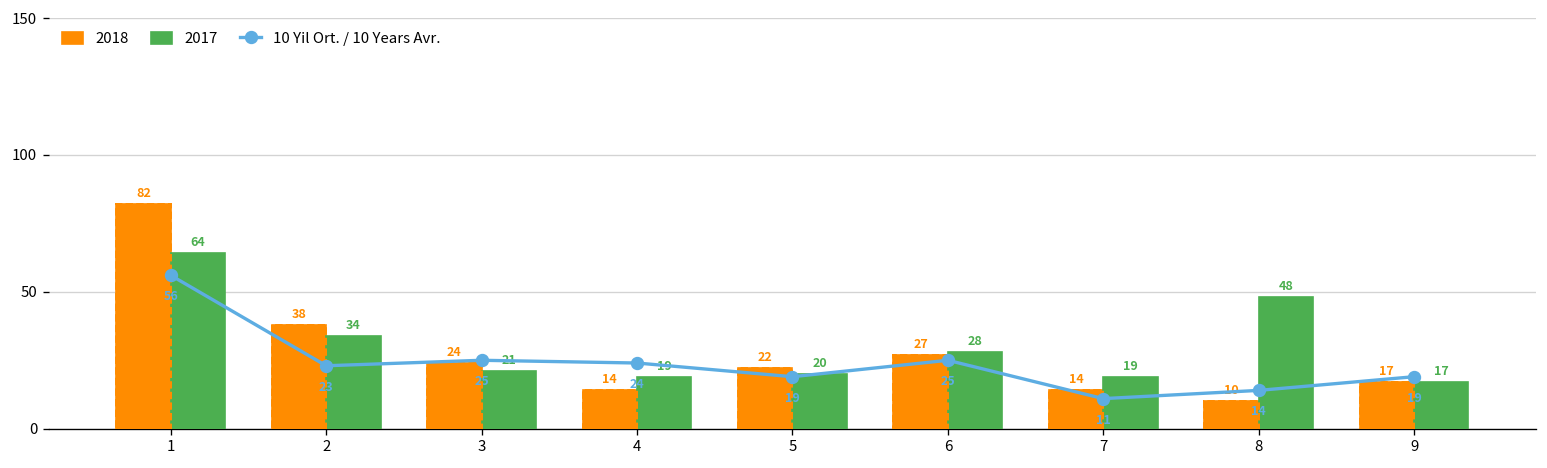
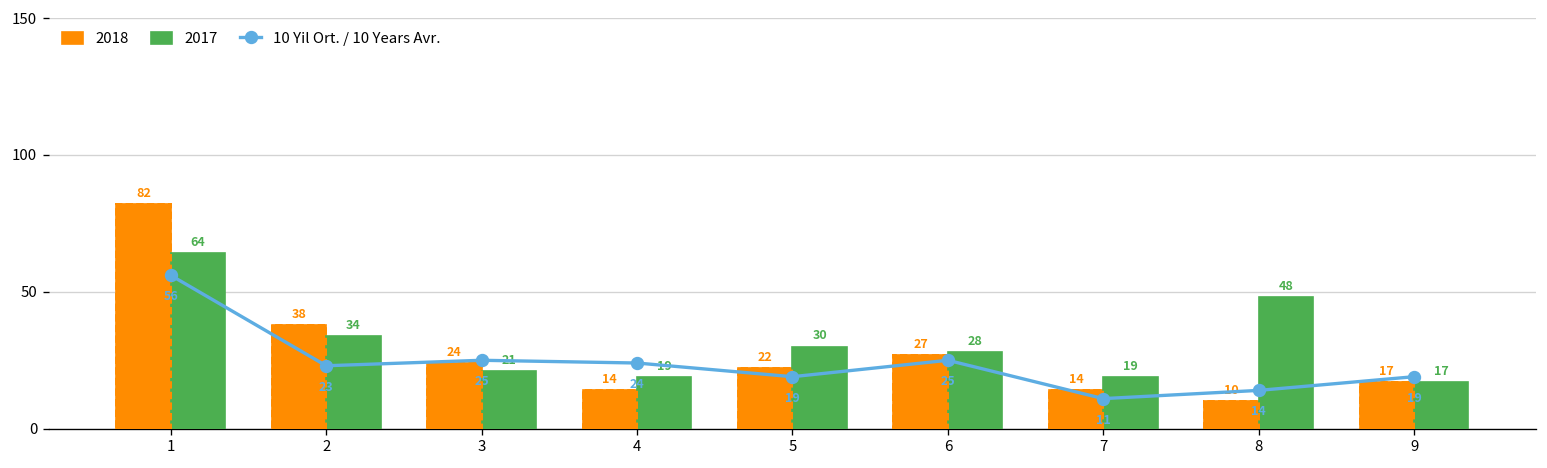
  {
    "2018": {
      "1": 82,
      "2": 38,
      "3": 24,
      "4": 14,
      "5": 22,
      "6": 27,
      "7": 14,
      "8": 10,
      "9": 17
    },
    "10 Yil Ort. / 10 Years Avr.": {
      "1": 56,
      "2": 23,
      "3": 25,
      "4": 24,
      "5": 19,
      "6": 25,
      "7": 11,
      "8": 14,
      "9": 19
    },
    "2017": {
      "1": 64,
      "2": 34,
      "3": 21,
      "4": 19,
-     "5": 20,
+     "5": 30,
      "6": 28,
      "7": 19,
      "8": 48,
      "9": 17
    }
  }
